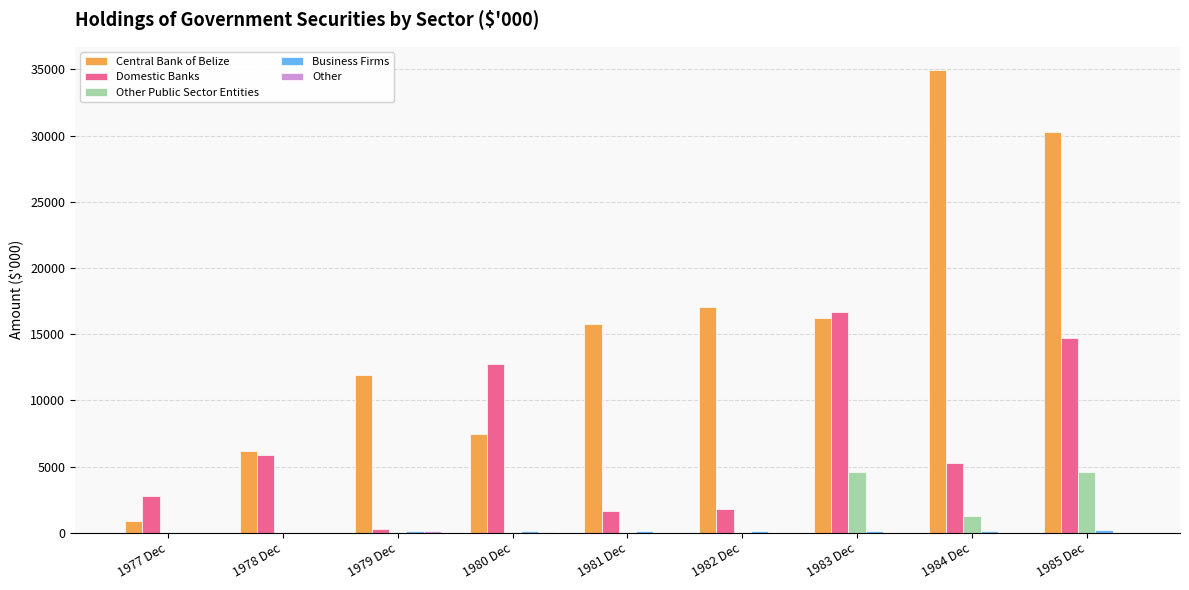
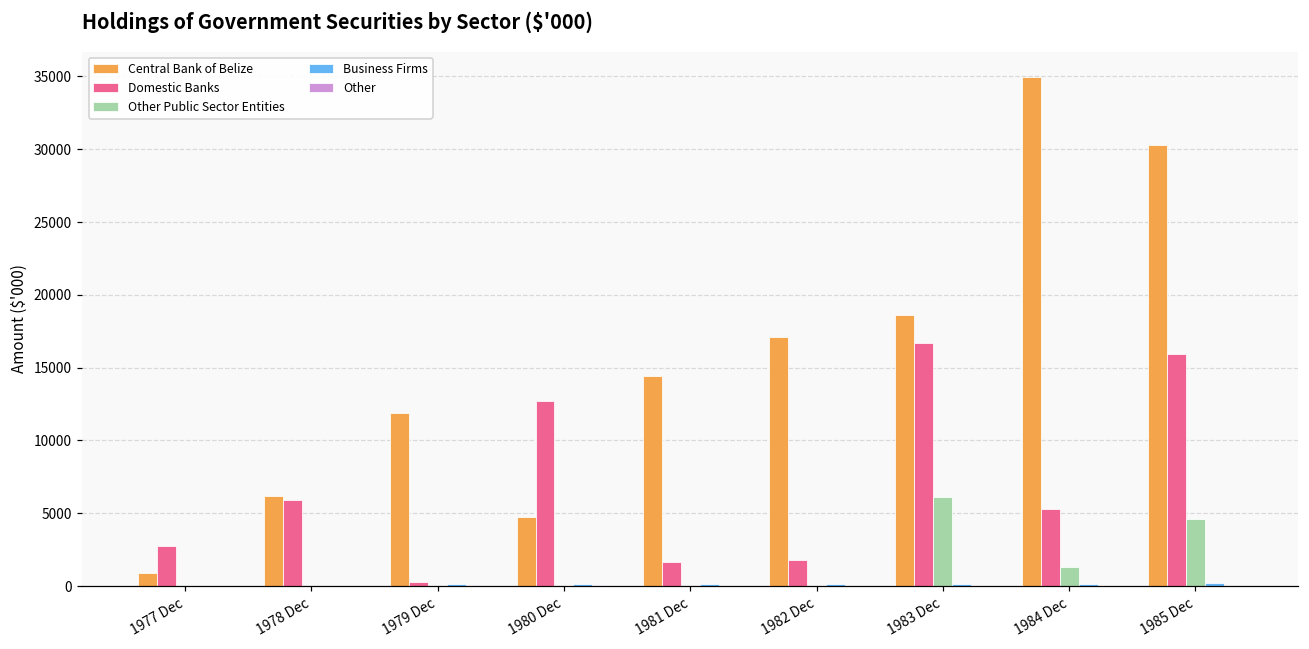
  {
    "Central Bank of Belize": {
      "1977 Dec": 900,
      "1978 Dec": 6200,
      "1979 Dec": 11900,
-     "1980 Dec": 7400,
-     "1981 Dec": 15800,
+     "1980 Dec": 4700,
+     "1981 Dec": 14400,
      "1982 Dec": 17100,
-     "1983 Dec": 16200,
+     "1983 Dec": 18600,
      "1984 Dec": 35000,
      "1985 Dec": 30300
    },
    "Domestic Banks": {
      "1977 Dec": 2800,
      "1978 Dec": 5900,
      "1979 Dec": 300,
      "1980 Dec": 12700,
      "1981 Dec": 1700,
      "1982 Dec": 1800,
      "1983 Dec": 16700,
      "1984 Dec": 5300,
-     "1985 Dec": 14700
+     "1985 Dec": 15900
    },
    "Other Public Sector Entities": {
      "1977 Dec": 0,
      "1978 Dec": 0,
      "1979 Dec": 0,
      "1980 Dec": 0,
      "1981 Dec": 0,
      "1982 Dec": 0,
-     "1983 Dec": 4600,
+     "1983 Dec": 6100,
      "1984 Dec": 1300,
      "1985 Dec": 4600
    },
    "Business Firms": {
      "1977 Dec": 0
    },
    "Other": {
      "1977 Dec": 0,
      "1978 Dec": 0,
      "1982 Dec": 0,
      "1983 Dec": 0,
      "1984 Dec": 0,
      "1985 Dec": 0
    }
  }
